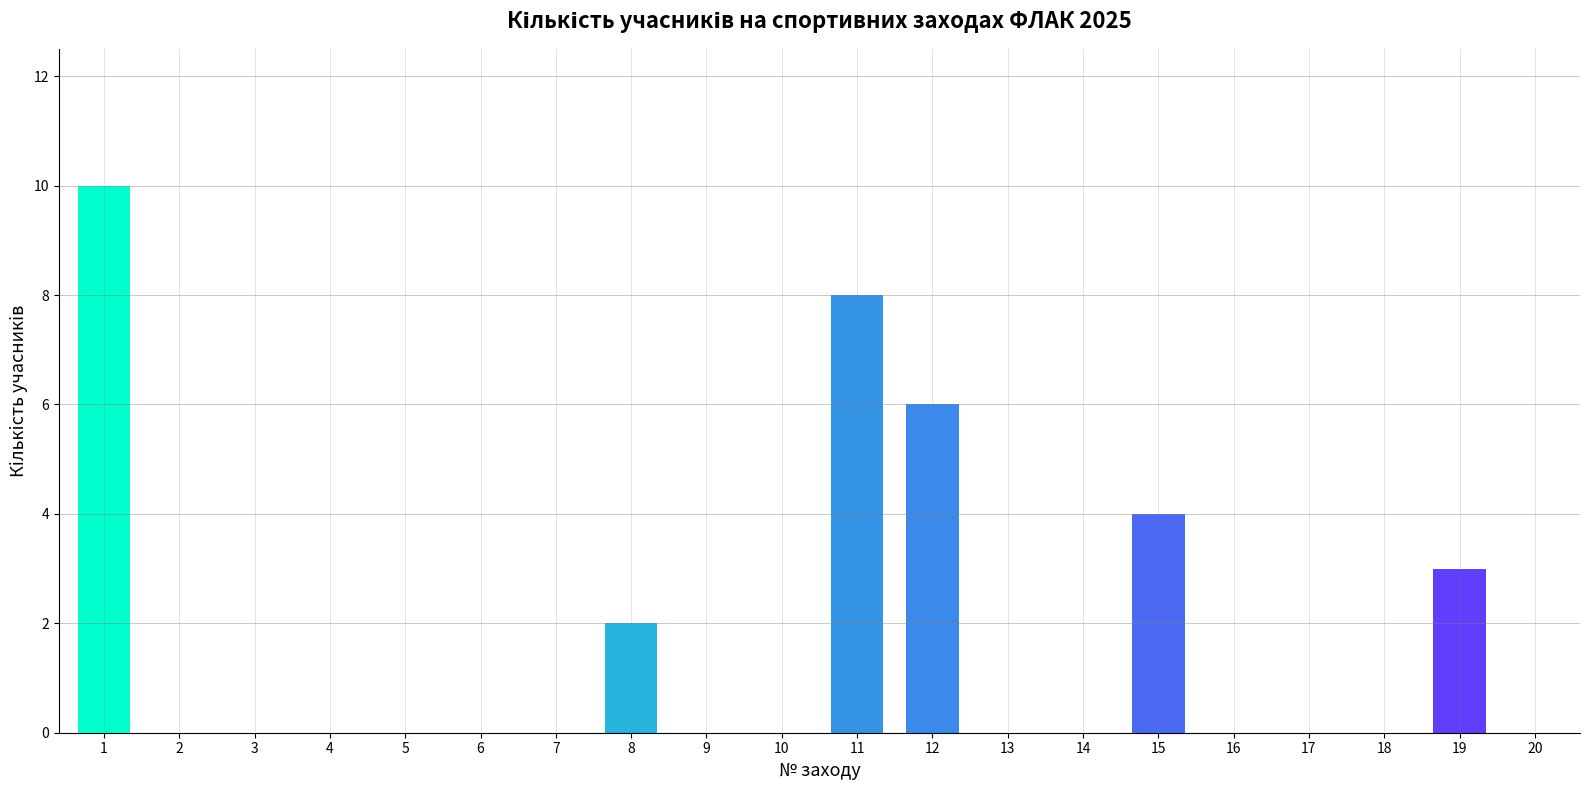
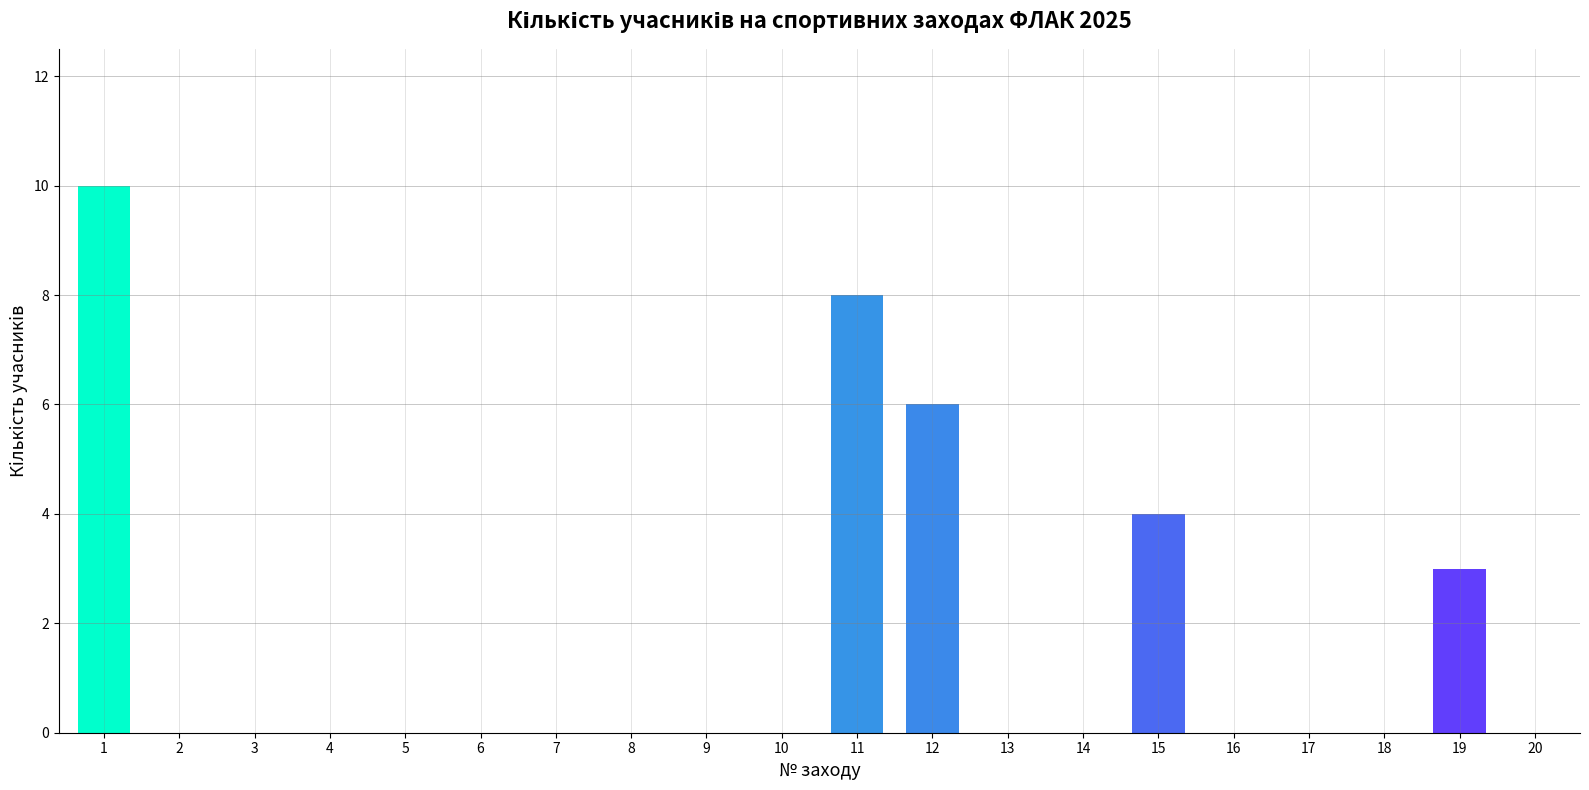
  {
    "1": 10,
    "2": 0,
    "3": 0,
    "4": 0,
    "5": 0,
    "6": 0,
    "7": 0,
-   "8": 2,
+   "8": 0,
    "9": 0,
    "10": 0,
    "11": 8,
    "12": 6,
    "13": 0,
    "14": 0,
    "15": 4,
    "16": 0,
    "17": 0,
    "18": 0,
    "19": 3,
    "20": 0
  }
